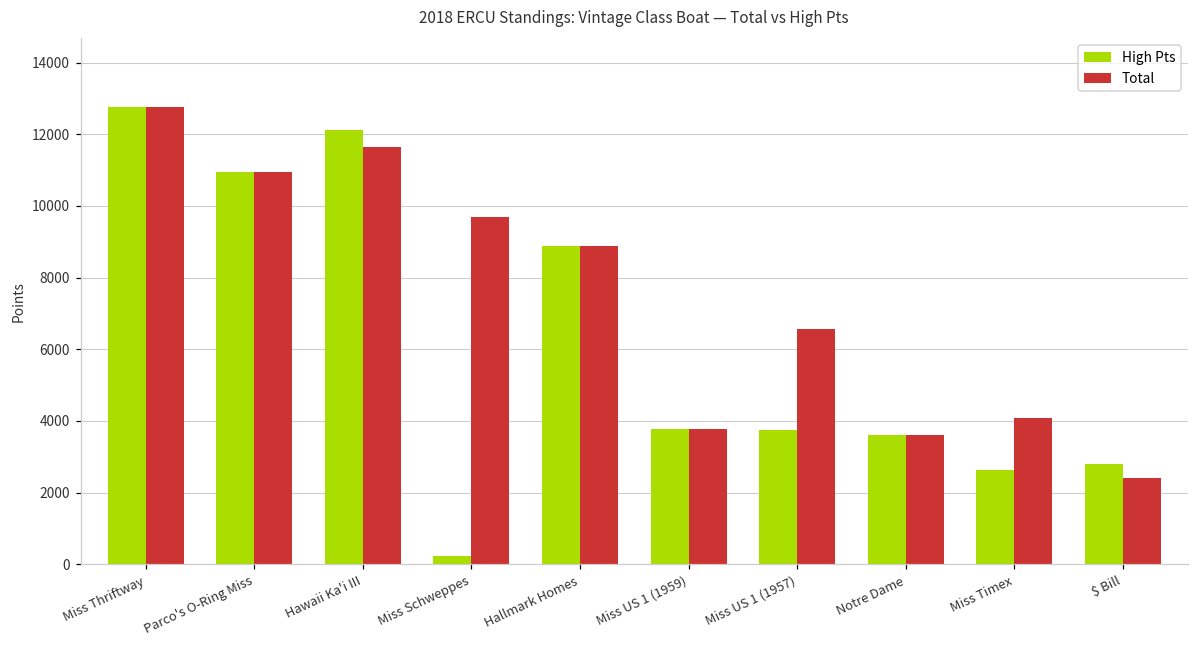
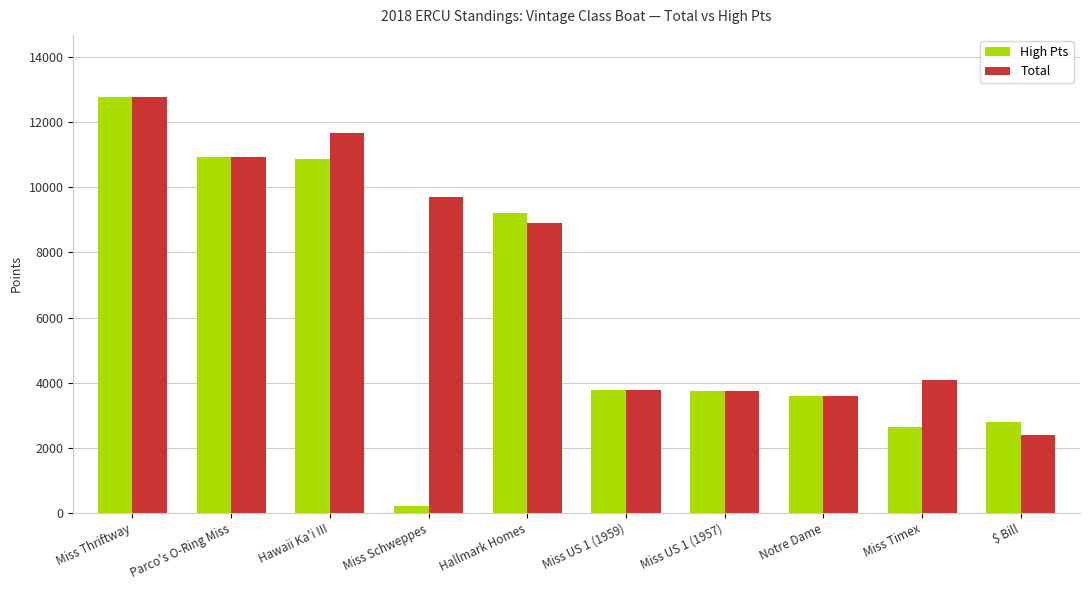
  {
    "High Pts": {
      "Miss Thriftway": 12800,
      "Parco's O-Ring Miss": 10900,
-     "Hawaii Ka'i III": 12100,
+     "Hawaii Ka'i III": 10900,
      "Miss Schweppes": 200,
-     "Hallmark Homes": 8900,
+     "Hallmark Homes": 9200,
      "Miss US 1 (1959)": 3800,
      "Miss US 1 (1957)": 3800,
      "Notre Dame": 3600,
      "Miss Timex": 2600,
      "$ Bill": 2800
    },
    "Total": {
      "Miss Thriftway": 12800,
      "Parco's O-Ring Miss": 10900,
      "Hawaii Ka'i III": 11700,
      "Miss Schweppes": 9700,
      "Hallmark Homes": 8900,
      "Miss US 1 (1959)": 3800,
-     "Miss US 1 (1957)": 6600,
+     "Miss US 1 (1957)": 3800,
      "Notre Dame": 3600,
      "Miss Timex": 4100,
      "$ Bill": 2400
    }
  }
